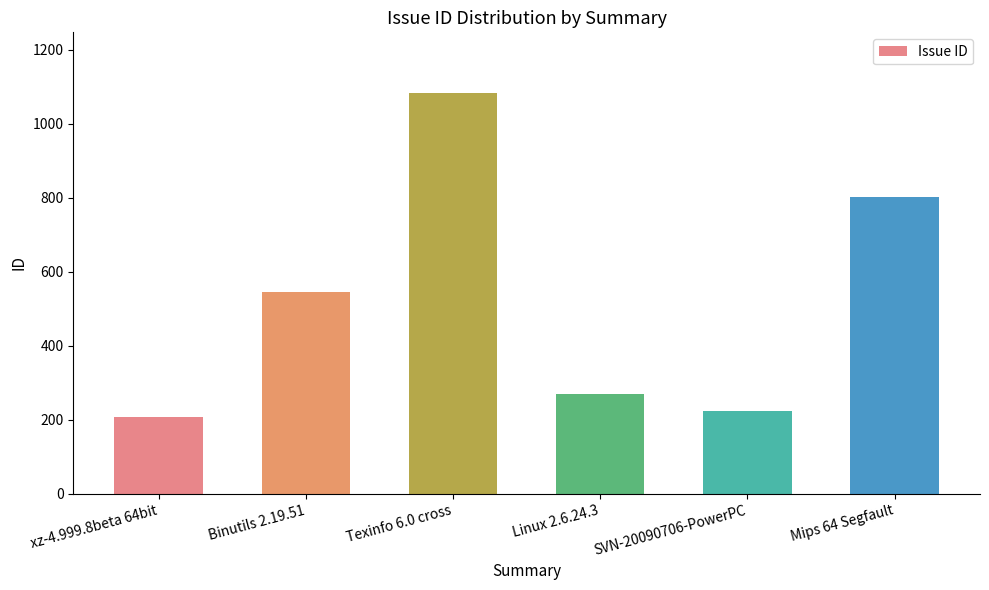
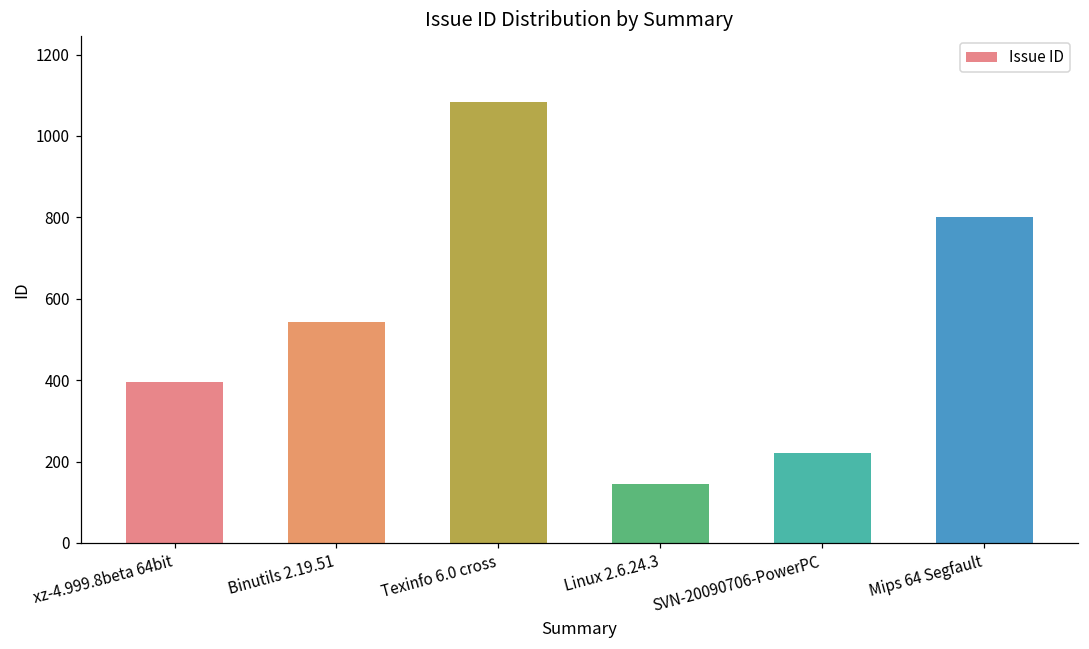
  {
-   "xz-4.999.8beta 64bit": 210,
+   "xz-4.999.8beta 64bit": 400,
    "Binutils 2.19.51": 540,
    "Texinfo 6.0 cross": 1080,
-   "Linux 2.6.24.3": 270,
+   "Linux 2.6.24.3": 150,
    "SVN-20090706-PowerPC": 220,
    "Mips 64 Segfault": 800
  }
